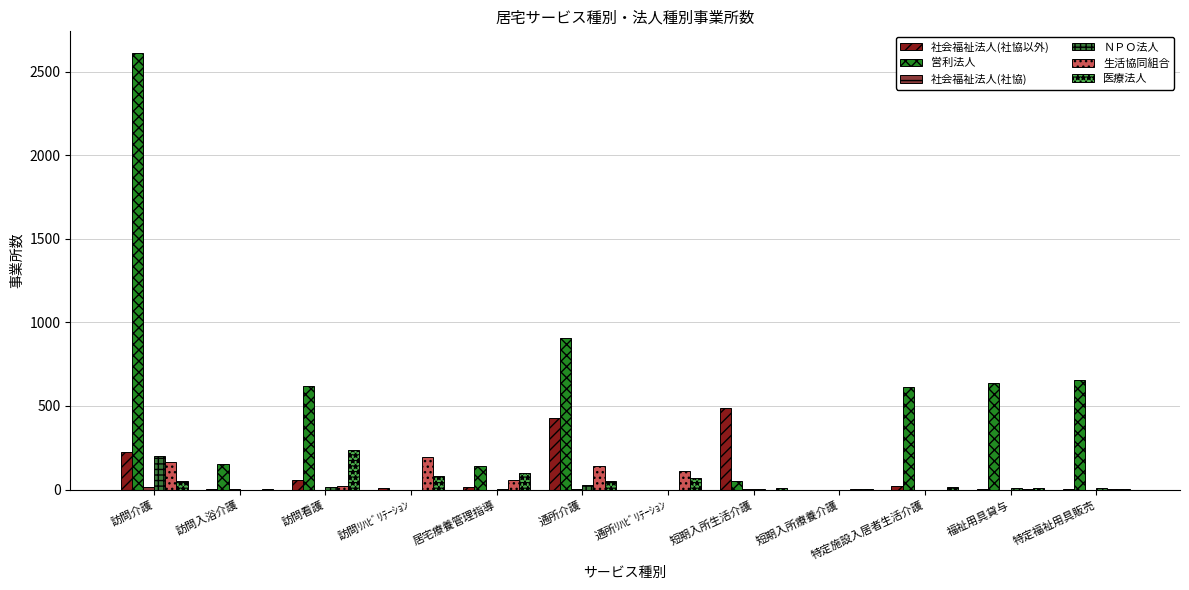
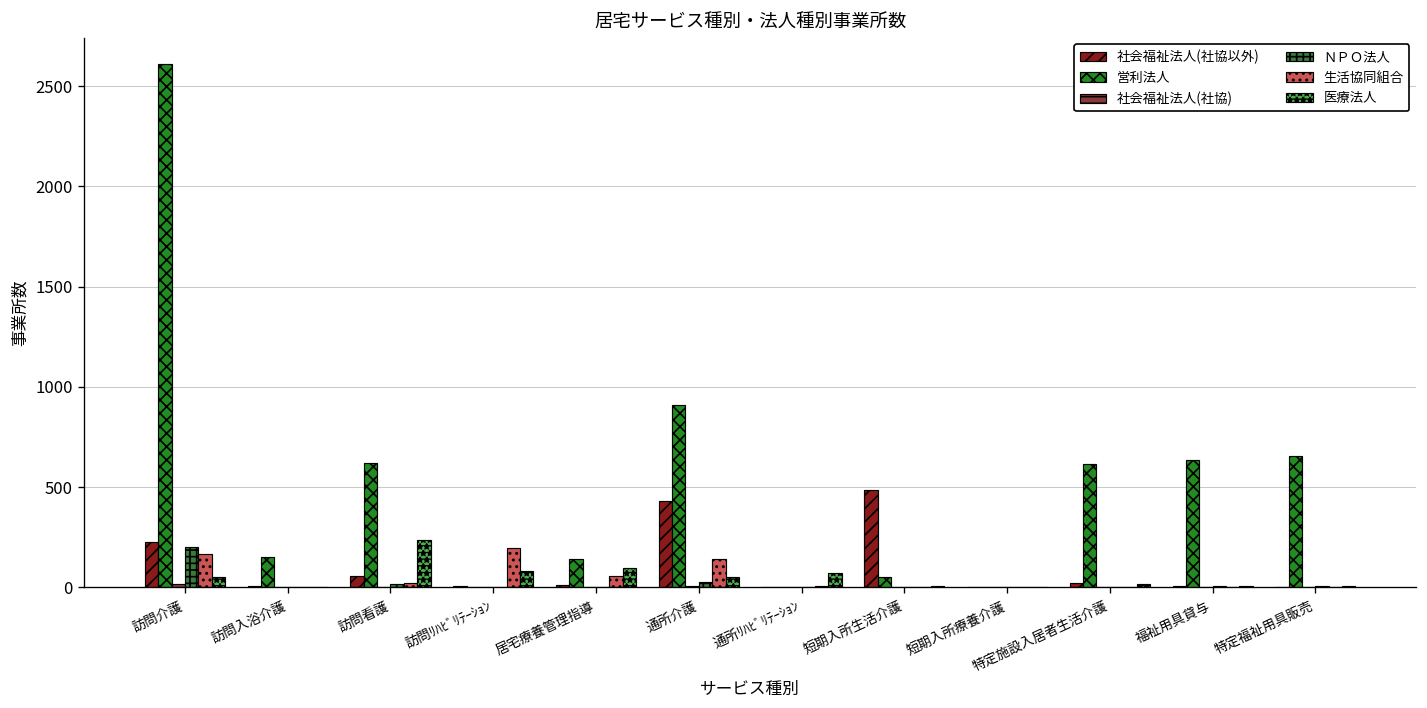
  {
    "生活協同組合": {
      "訪問介護": 170,
      "訪問入浴介護": 0,
      "訪問看護": 20,
      "訪問ﾘﾊﾋﾞﾘﾃｰｼｮﾝ": 200,
      "居宅療養管理指導": 60,
      "通所介護": 140,
-     "通所ﾘﾊﾋﾞﾘﾃｰｼｮﾝ": 110,
+     "通所ﾘﾊﾋﾞﾘﾃｰｼｮﾝ": 10,
      "短期入所生活介護": 0,
      "特定施設入居者生活介護": 0
    }
  }
